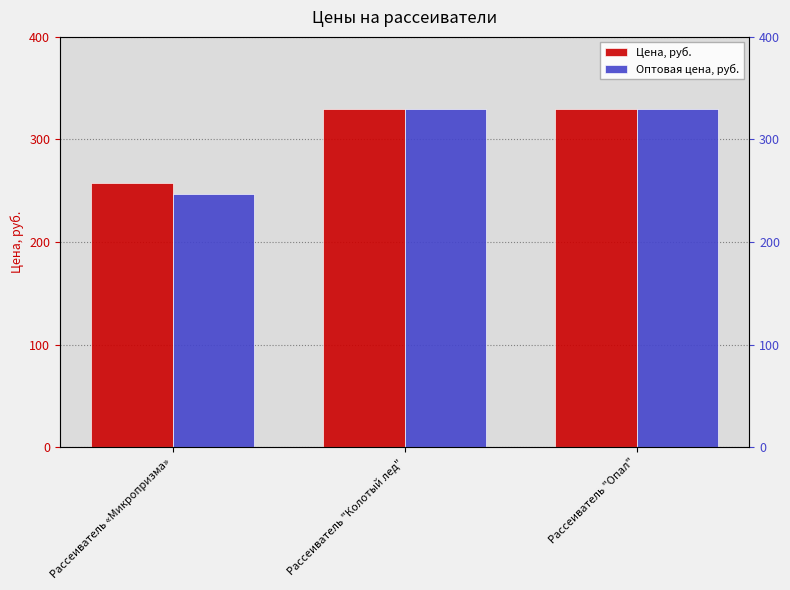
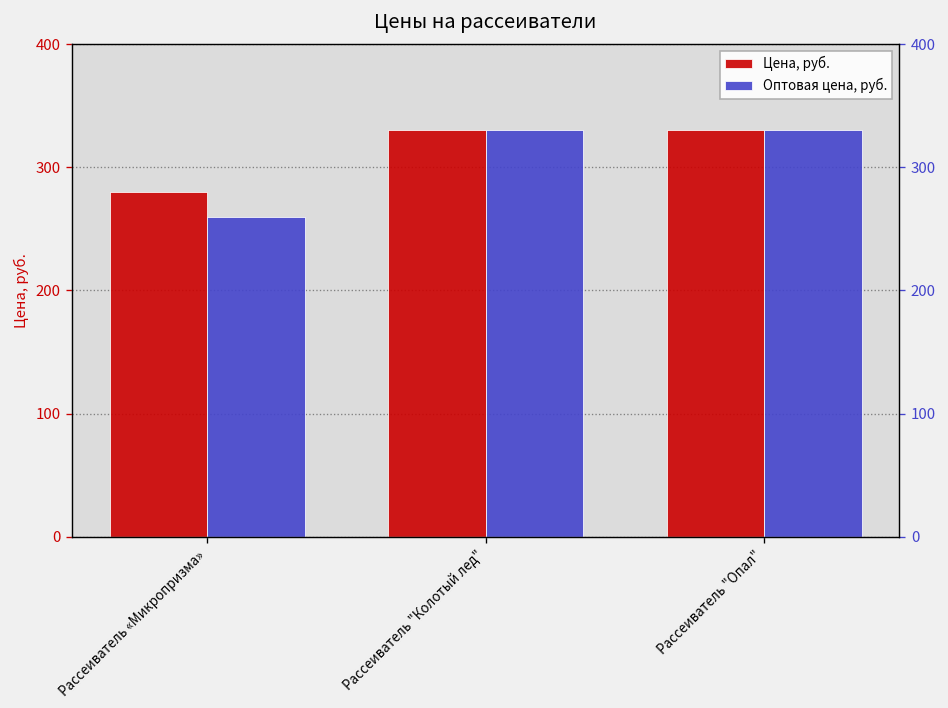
  {
    "Цена, руб.": {
-     "Рассеиватель «Микропризма»": 258,
+     "Рассеиватель «Микропризма»": 280,
      "Рассеиватель \"Колотый лед\"": 330,
      "Рассеиватель \"Опал\"": 330
    },
    "Оптовая цена, руб.": {
-     "Рассеиватель «Микропризма»": 247,
+     "Рассеиватель «Микропризма»": 260,
      "Рассеиватель \"Колотый лед\"": 330,
      "Рассеиватель \"Опал\"": 330
    }
  }
